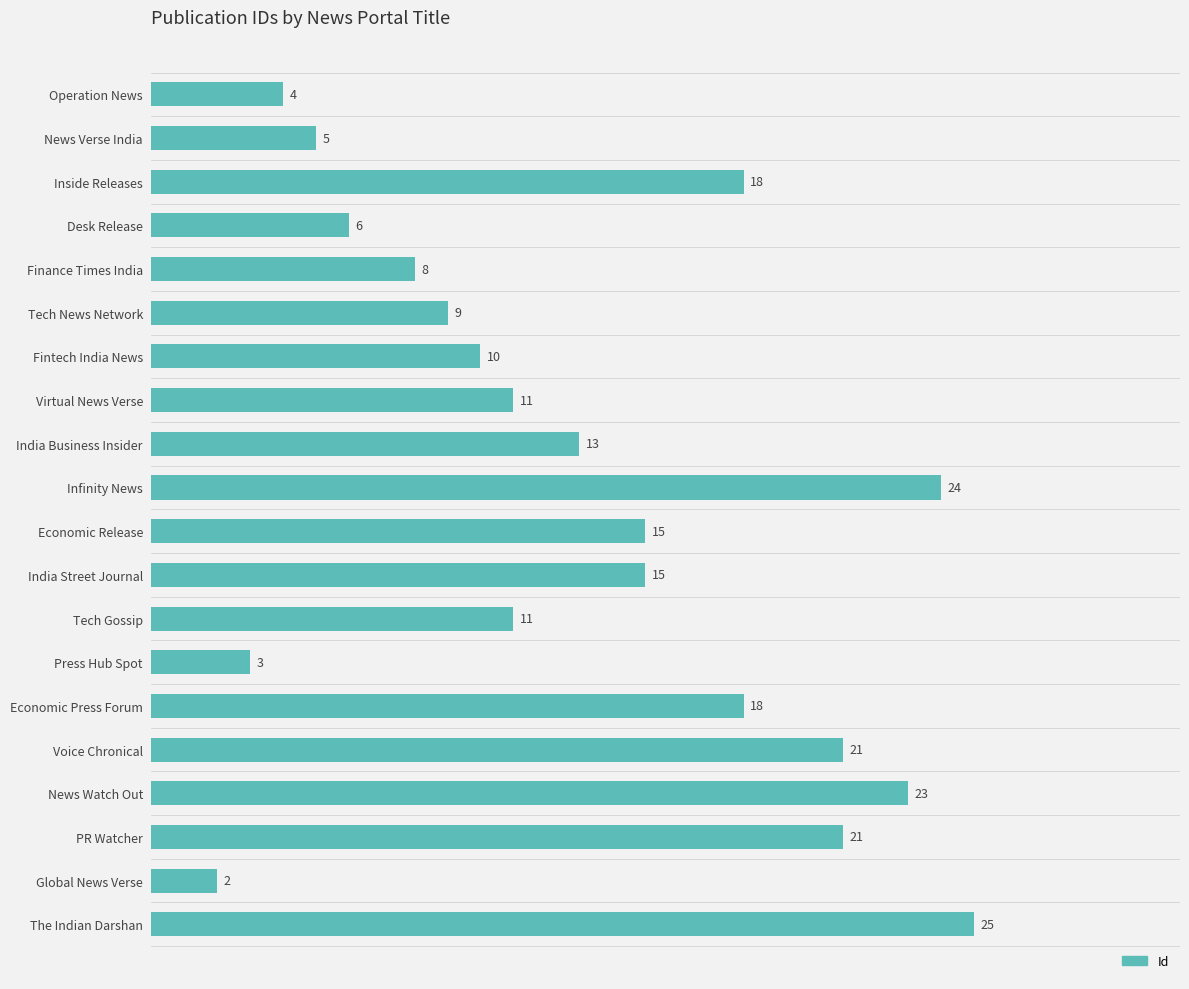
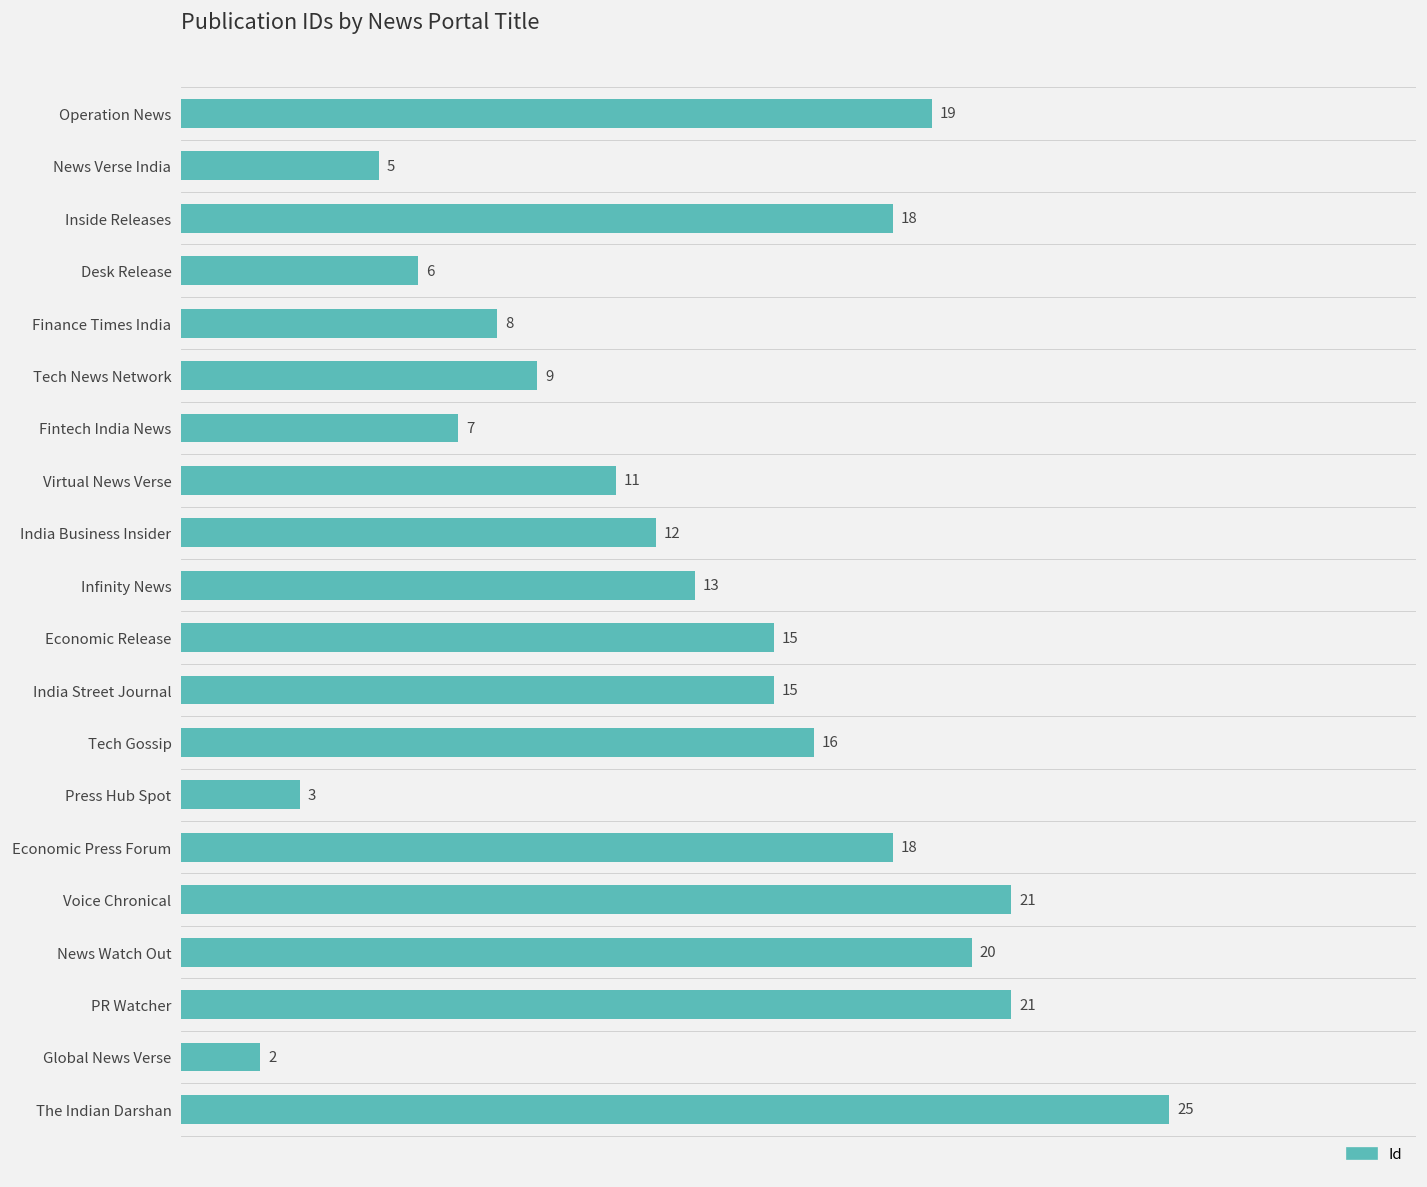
  {
-   "Operation News": 4,
+   "Operation News": 19,
    "News Verse India": 5,
    "Inside Releases": 18,
    "Desk Release": 6,
    "Finance Times India": 8,
    "Tech News Network": 9,
-   "Fintech India News": 10,
+   "Fintech India News": 7,
    "Virtual News Verse": 11,
-   "India Business Insider": 13,
-   "Infinity News": 24,
+   "India Business Insider": 12,
+   "Infinity News": 13,
    "Economic Release": 15,
    "India Street Journal": 15,
-   "Tech Gossip": 11,
+   "Tech Gossip": 16,
    "Press Hub Spot": 3,
    "Economic Press Forum": 18,
    "Voice Chronical": 21,
-   "News Watch Out": 23,
+   "News Watch Out": 20,
    "PR Watcher": 21,
    "Global News Verse": 2,
    "The Indian Darshan": 25
  }
